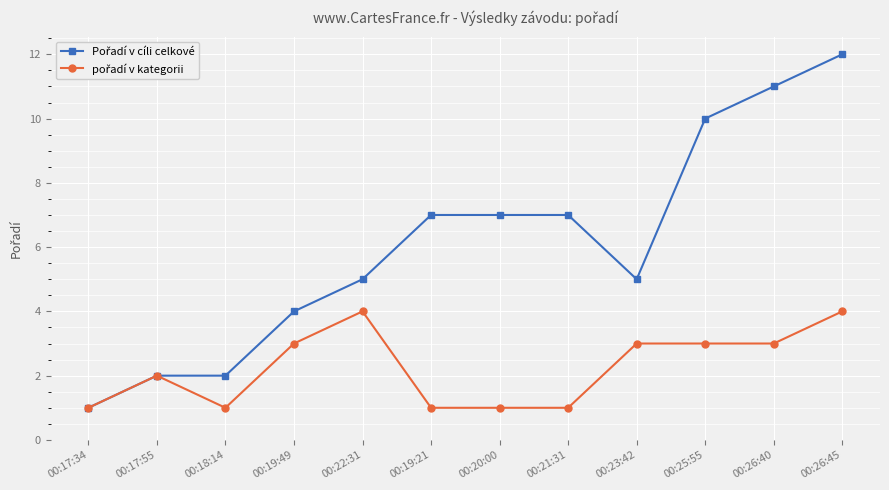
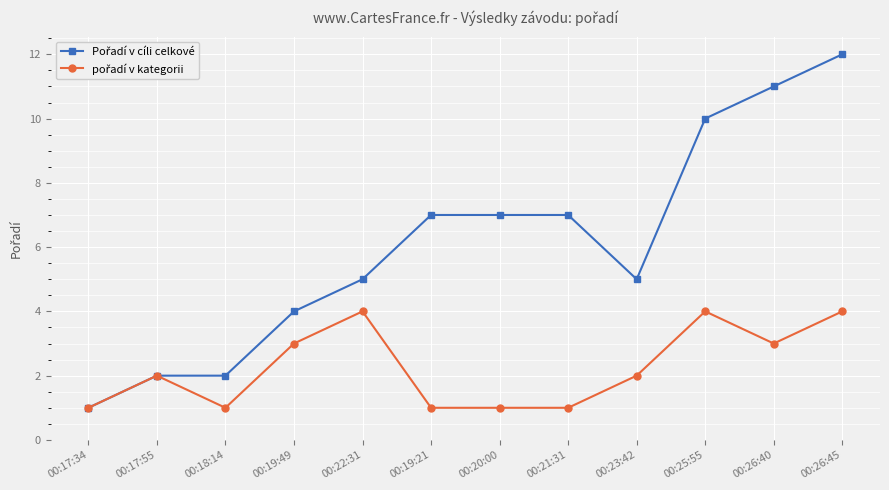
  {
    "Pořadí v cíli celkové": {
      "00:18:14": 2,
      "00:19:49": 4,
      "00:22:31": 5,
      "00:19:21": 7,
      "00:20:00": 7,
      "00:21:31": 7,
      "00:23:42": 5,
      "00:25:55": 10,
      "00:26:40": 11,
      "00:26:45": 12
    },
    "pořadí v kategorii": {
      "00:18:14": 1,
      "00:19:49": 3,
      "00:22:31": 4,
      "00:19:21": 1,
      "00:20:00": 1,
      "00:21:31": 1,
-     "00:23:42": 3,
-     "00:25:55": 3,
+     "00:23:42": 2,
+     "00:25:55": 4,
      "00:26:40": 3,
      "00:26:45": 4
    }
  }
